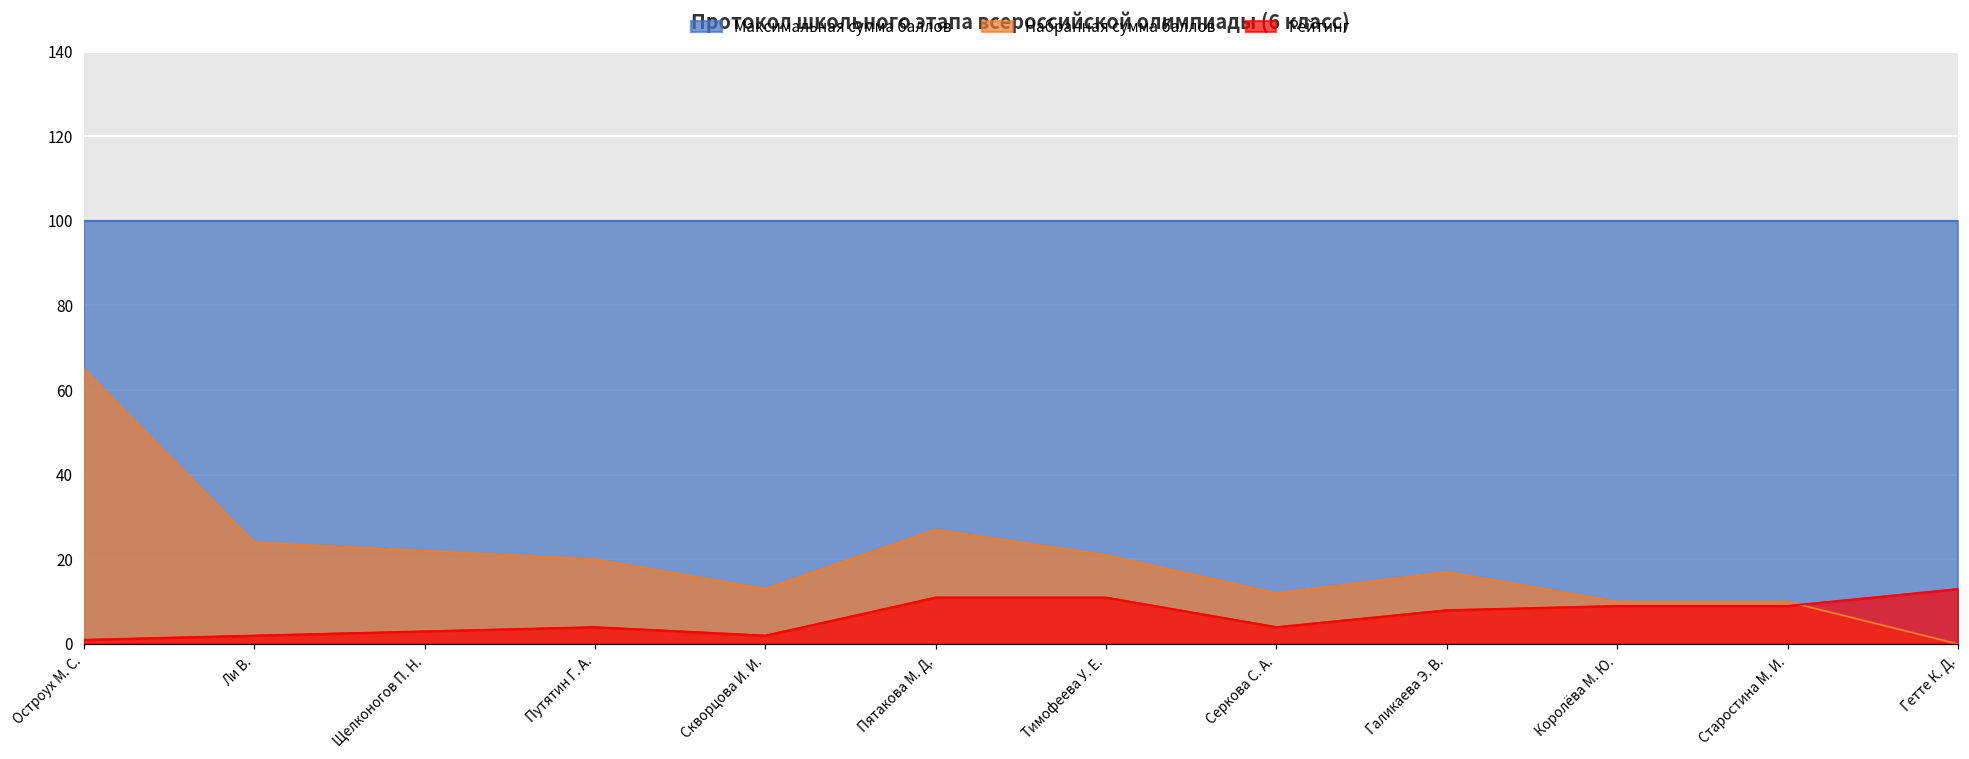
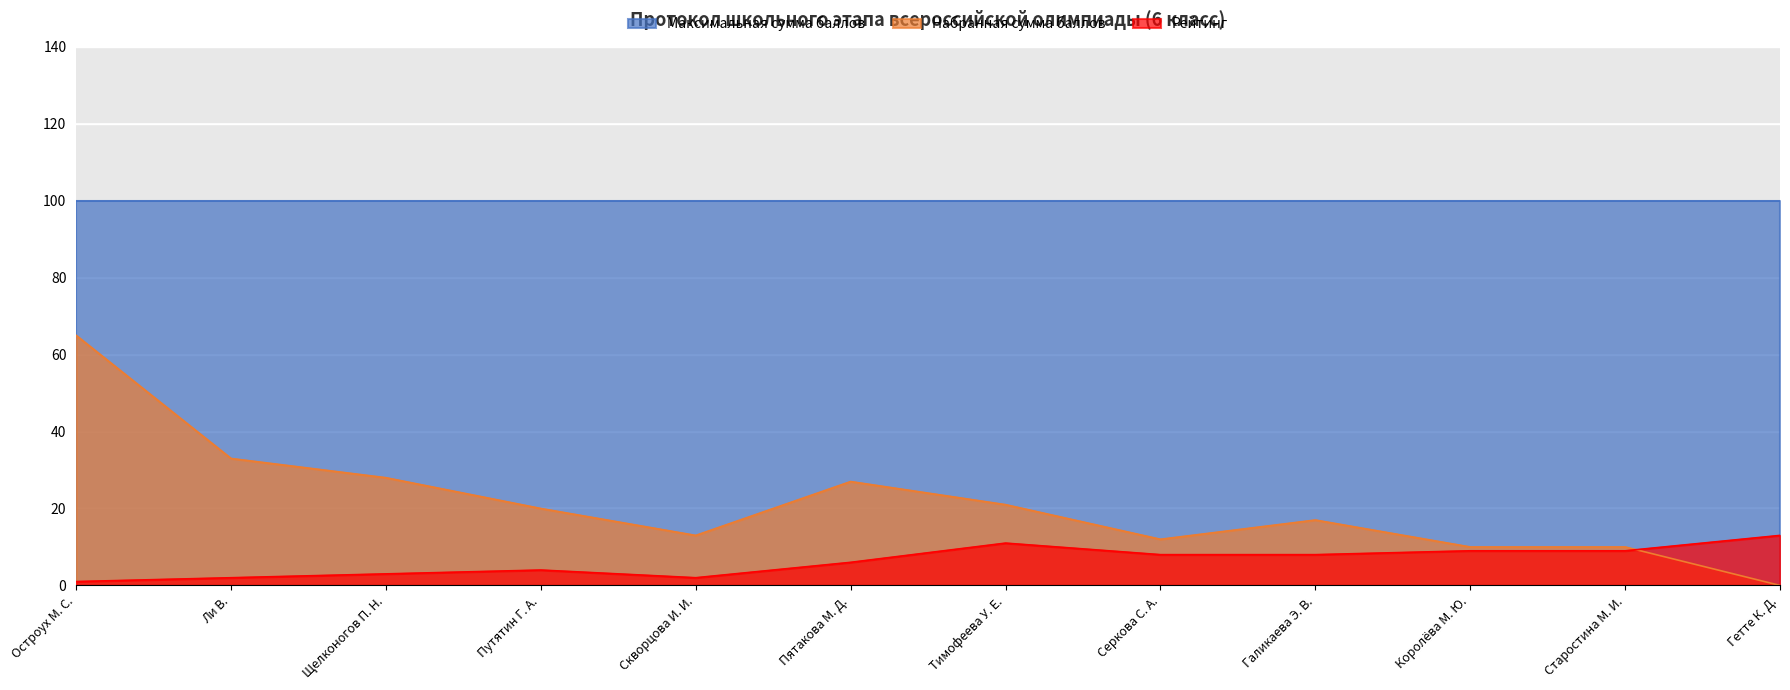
  {
    "Максимальная сумма баллов": {
      "Остроух М. С.": 100,
      "Ли В.": 100,
      "Щелконогов П. Н.": 100,
      "Путятин Г. А.": 100,
      "Скворцова И. И.": 100,
      "Пятакова М. Д.": 100,
      "Тимофеева У. Е.": 100,
      "Серкова С. А.": 100,
      "Галикаева Э. В.": 100,
      "Королёва М. Ю.": 100,
      "Старостина М. И.": 100,
      "Гетте К. Д.": 100
    },
    "Набранная сумма баллов": {
      "Остроух М. С.": 65,
-     "Ли В.": 24,
-     "Щелконогов П. Н.": 22,
+     "Ли В.": 33,
+     "Щелконогов П. Н.": 28,
      "Путятин Г. А.": 20,
      "Скворцова И. И.": 13,
      "Пятакова М. Д.": 27,
      "Тимофеева У. Е.": 21,
      "Серкова С. А.": 12,
      "Галикаева Э. В.": 17,
      "Королёва М. Ю.": 10,
      "Старостина М. И.": 10,
      "Гетте К. Д.": 0
    },
    "Рейтинг": {
      "Остроух М. С.": 1,
      "Ли В.": 2,
      "Щелконогов П. Н.": 3,
      "Путятин Г. А.": 4,
      "Скворцова И. И.": 2,
-     "Пятакова М. Д.": 11,
+     "Пятакова М. Д.": 6,
      "Тимофеева У. Е.": 11,
-     "Серкова С. А.": 4,
+     "Серкова С. А.": 8,
      "Галикаева Э. В.": 8,
      "Королёва М. Ю.": 9,
      "Старостина М. И.": 9,
      "Гетте К. Д.": 13
    }
  }
